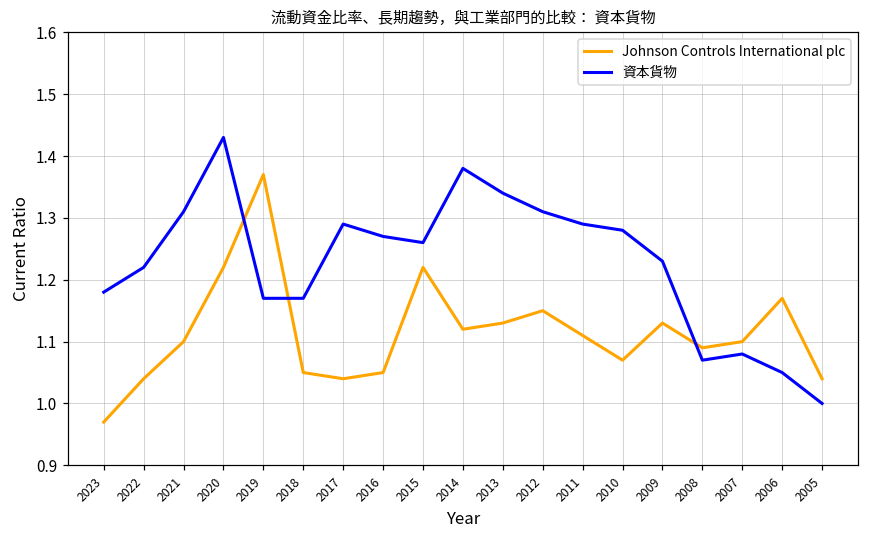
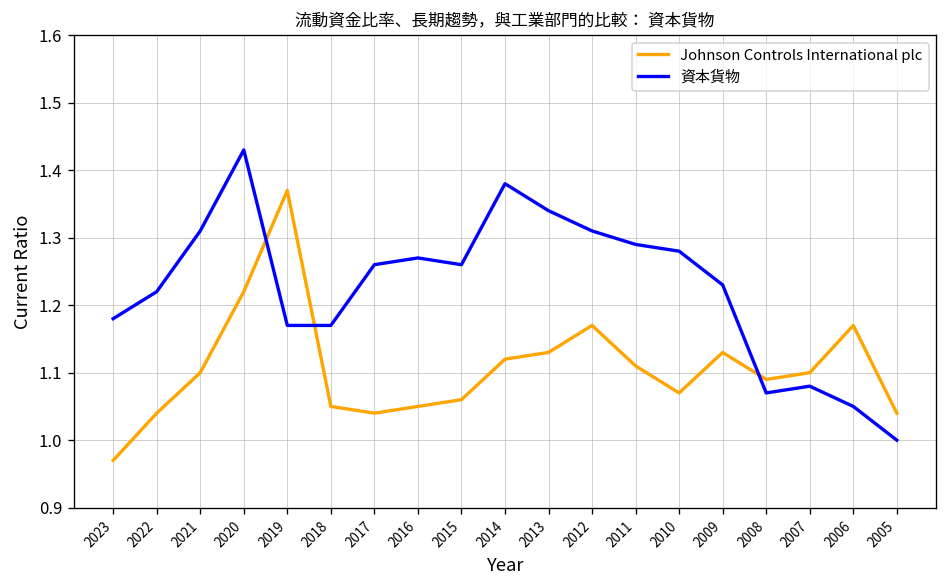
  {
    "Johnson Controls International plc": {
      "2023": 0.97,
      "2022": 1.04,
      "2021": 1.10,
      "2020": 1.22,
      "2019": 1.37,
      "2018": 1.05,
      "2017": 1.04,
      "2016": 1.05,
-     "2015": 1.22,
+     "2015": 1.06,
      "2014": 1.12,
      "2013": 1.13,
-     "2012": 1.15,
+     "2012": 1.17,
      "2011": 1.11,
      "2010": 1.07,
      "2009": 1.13,
      "2008": 1.09,
      "2007": 1.10,
      "2006": 1.17,
      "2005": 1.04
    },
    "資本貨物": {
      "2023": 1.18,
      "2022": 1.22,
      "2021": 1.31,
      "2020": 1.43,
      "2019": 1.17,
      "2018": 1.17,
-     "2017": 1.29,
+     "2017": 1.26,
      "2016": 1.27,
      "2015": 1.26,
      "2014": 1.38,
      "2013": 1.34,
      "2012": 1.31,
      "2011": 1.29,
      "2010": 1.28,
      "2009": 1.23,
      "2008": 1.07,
      "2007": 1.08,
      "2006": 1.05,
      "2005": 1.00
    }
  }
